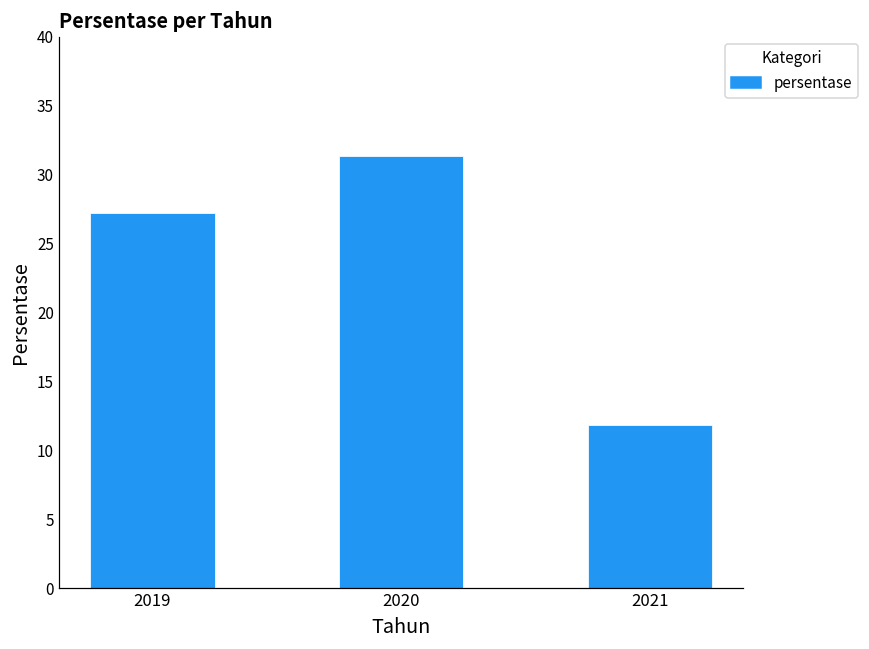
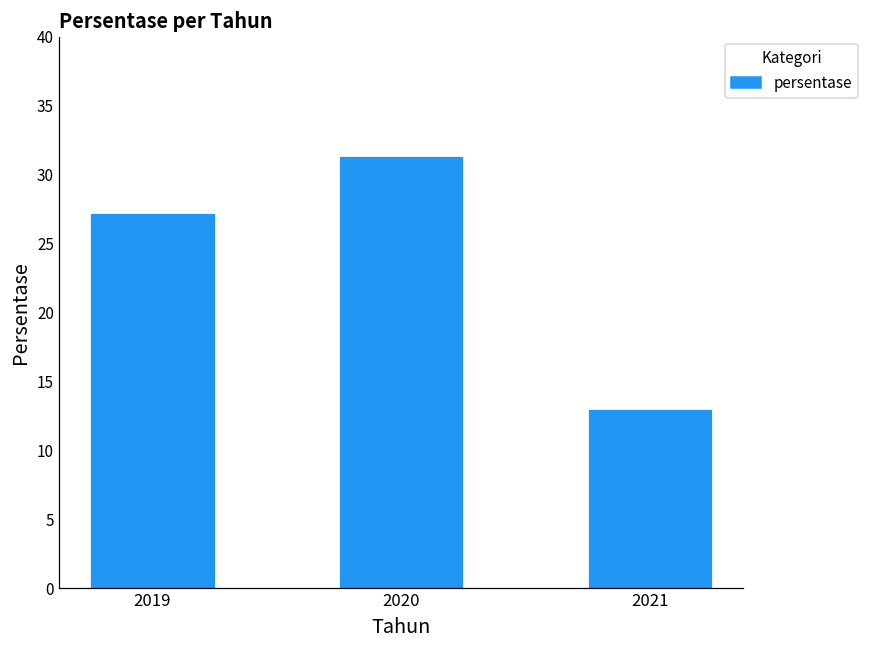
  {
    "2019": 27.2,
    "2020": 31.3,
-   "2021": 11.8
+   "2021": 13.0
  }
